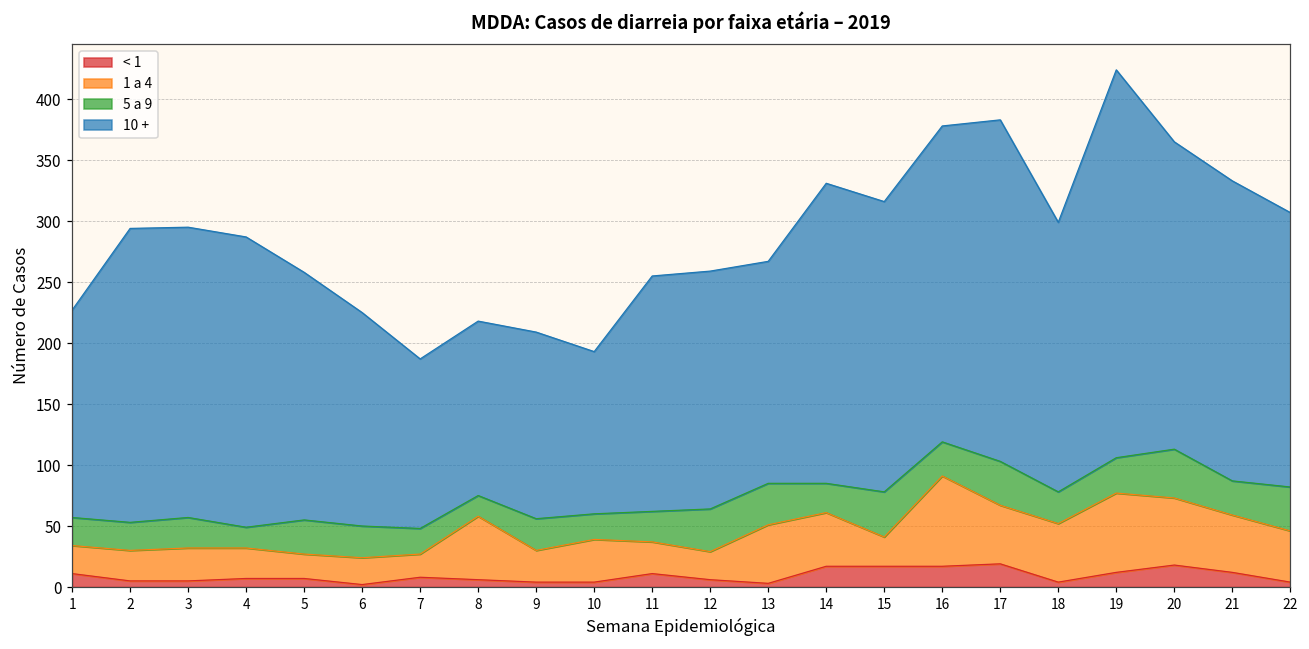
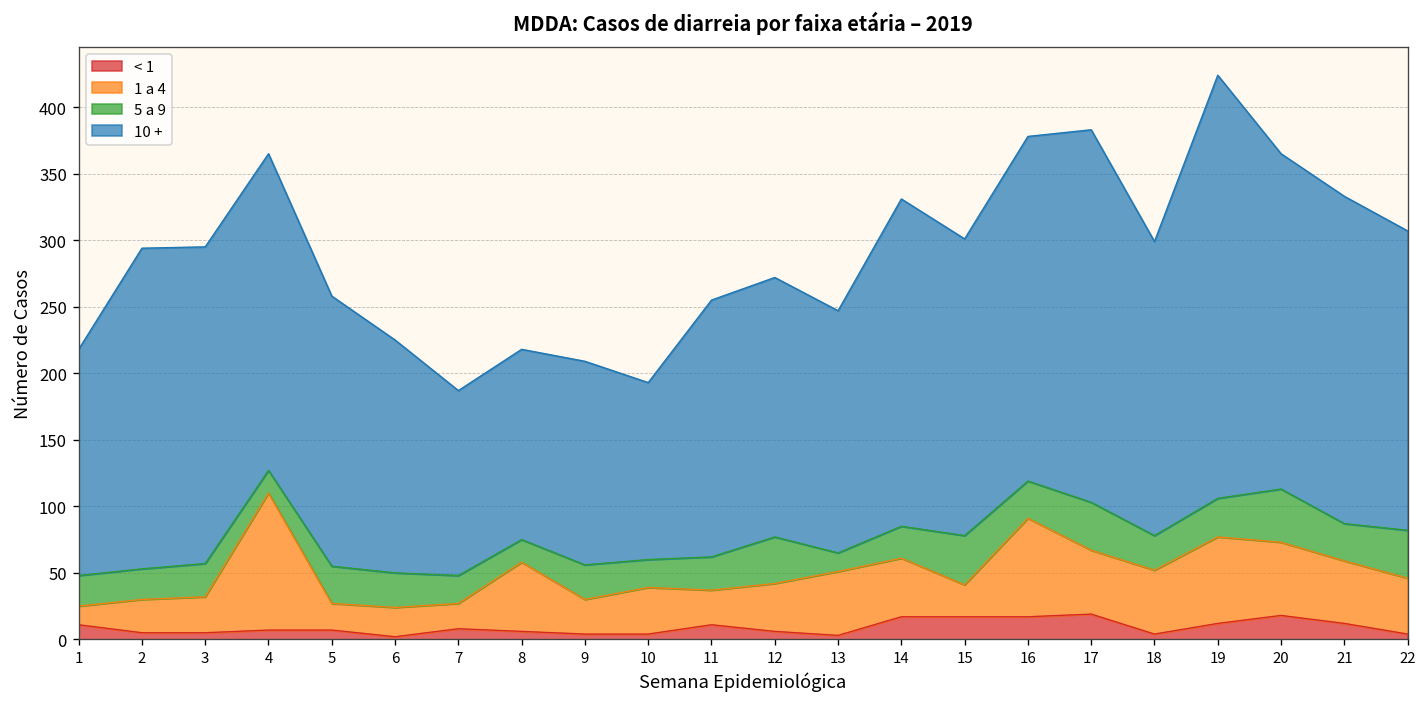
  {
    "< 1": {
      "1": 11,
      "2": 5,
      "3": 5,
      "4": 7,
      "5": 7,
      "6": 2,
      "7": 8,
      "8": 6,
      "9": 4,
      "10": 4,
      "11": 11,
      "12": 6,
      "13": 3,
      "14": 17,
      "15": 17,
      "16": 17,
      "17": 19,
      "18": 4,
      "19": 12,
      "20": 18,
      "21": 12,
      "22": 4
    },
    "1 a 4": {
-     "1": 23,
+     "1": 14,
      "2": 25,
      "3": 27,
-     "4": 25,
+     "4": 103,
      "5": 20,
      "6": 22,
      "7": 19,
      "8": 52,
      "9": 26,
      "10": 35,
      "11": 26,
-     "12": 23,
+     "12": 36,
      "13": 48,
      "14": 44,
      "15": 24,
      "16": 74,
      "17": 48,
      "18": 48,
      "19": 65,
      "20": 55,
      "21": 47,
      "22": 42
    },
    "5 a 9": {
      "1": 23,
      "2": 23,
      "3": 25,
      "4": 17,
      "5": 28,
      "6": 26,
      "7": 21,
      "8": 17,
      "9": 26,
      "10": 21,
      "11": 25,
      "12": 35,
-     "13": 34,
+     "13": 14,
      "14": 24,
      "15": 37,
      "16": 28,
      "17": 36,
      "18": 26,
      "19": 29,
      "20": 40,
      "21": 28,
      "22": 36
    },
    "10 +": {
      "1": 170,
      "2": 241,
      "3": 238,
      "4": 238,
      "5": 203,
      "6": 175,
      "7": 139,
      "8": 143,
      "9": 153,
      "10": 133,
      "11": 193,
      "12": 195,
      "13": 182,
      "14": 246,
-     "15": 238,
+     "15": 223,
      "16": 259,
      "17": 280,
      "18": 221,
      "19": 318,
      "20": 252,
      "21": 246,
      "22": 225
    }
  }
